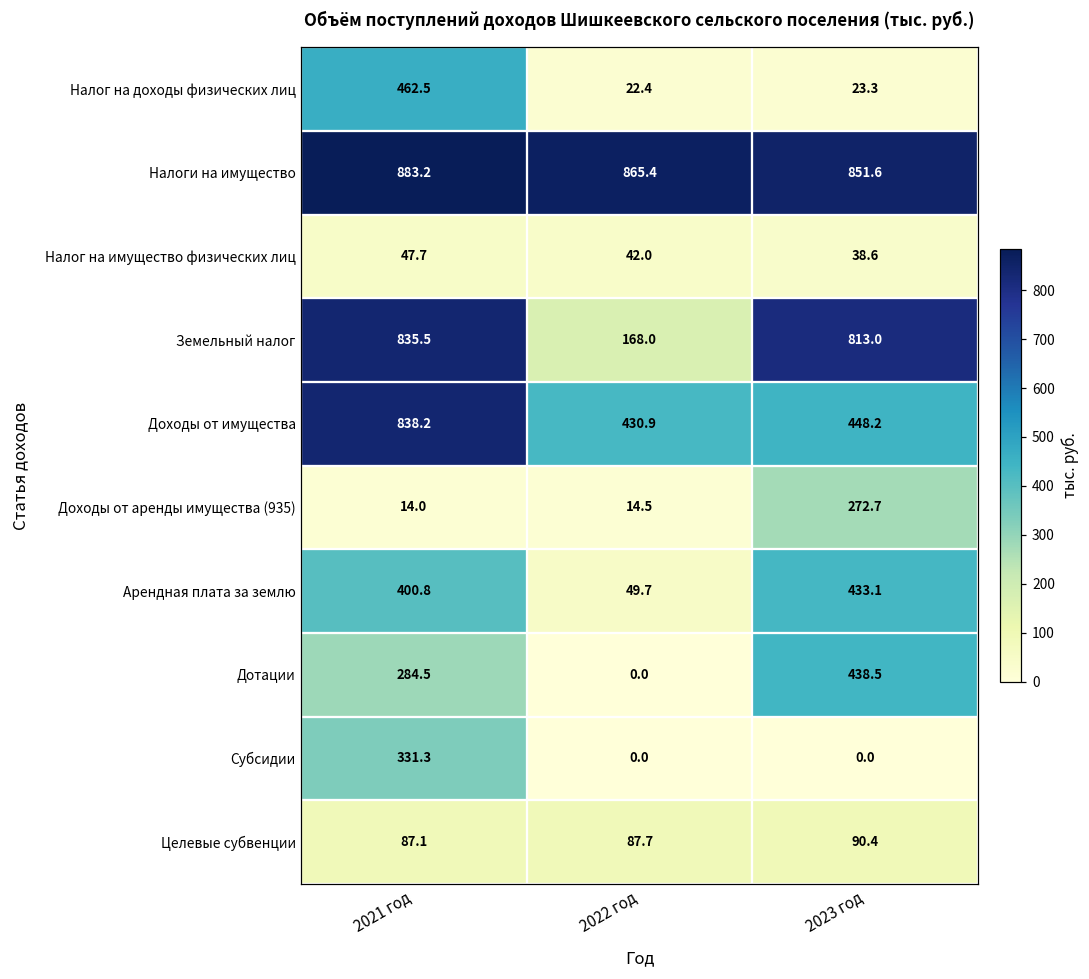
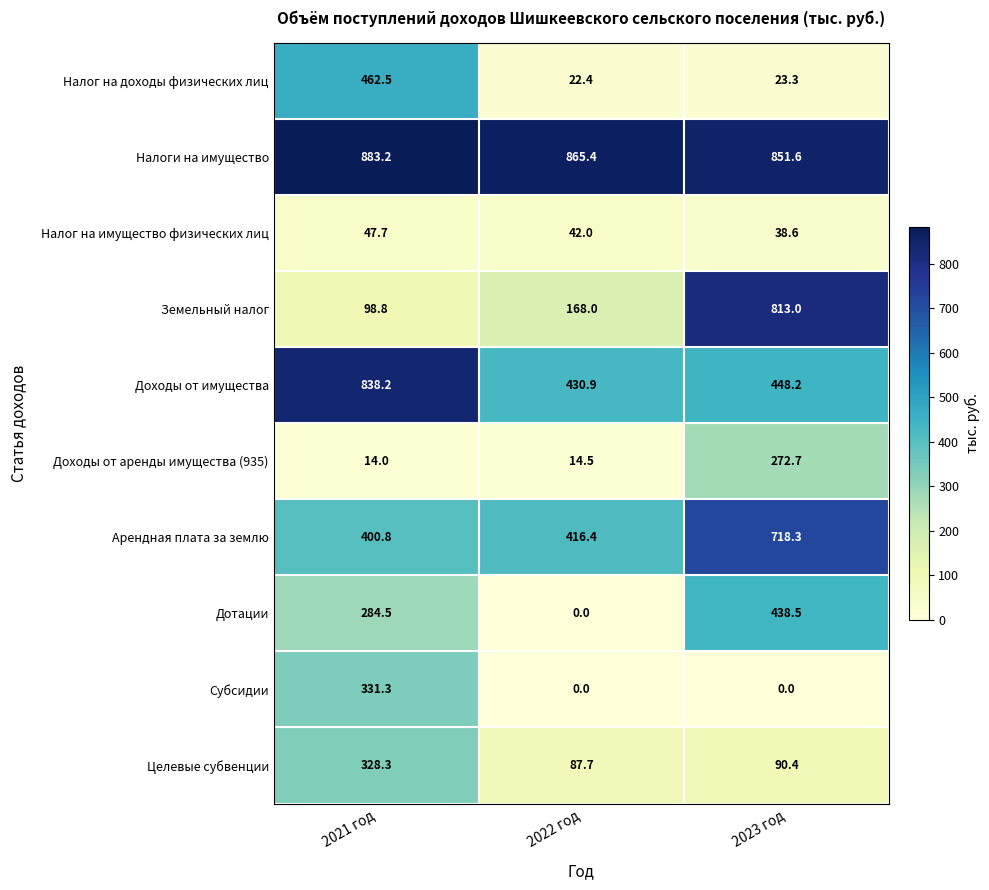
  {
    "Налог на доходы физических лиц": {
      "2021 год": 462.5,
      "2022 год": 22.4,
      "2023 год": 23.3
    },
    "Налоги на имущество": {
      "2021 год": 883.2,
      "2022 год": 865.4,
      "2023 год": 851.6
    },
    "Налог на имущество физических лиц": {
      "2021 год": 47.7,
      "2022 год": 42.0,
      "2023 год": 38.6
    },
    "Земельный налог": {
-     "2021 год": 835.5,
+     "2021 год": 98.8,
      "2022 год": 168.0,
      "2023 год": 813.0
    },
    "Доходы от имущества": {
      "2021 год": 838.2,
      "2022 год": 430.9,
      "2023 год": 448.2
    },
    "Доходы от аренды имущества (935)": {
      "2021 год": 14.0,
      "2022 год": 14.5,
      "2023 год": 272.7
    },
    "Арендная плата за землю": {
      "2021 год": 400.8,
-     "2022 год": 49.7,
-     "2023 год": 433.1
+     "2022 год": 416.4,
+     "2023 год": 718.3
    },
    "Дотации": {
      "2021 год": 284.5,
      "2022 год": 0.0,
      "2023 год": 438.5
    },
    "Субсидии": {
      "2021 год": 331.3,
      "2022 год": 0.0,
      "2023 год": 0.0
    },
    "Целевые субвенции": {
-     "2021 год": 87.1,
+     "2021 год": 328.3,
      "2022 год": 87.7,
      "2023 год": 90.4
    }
  }
